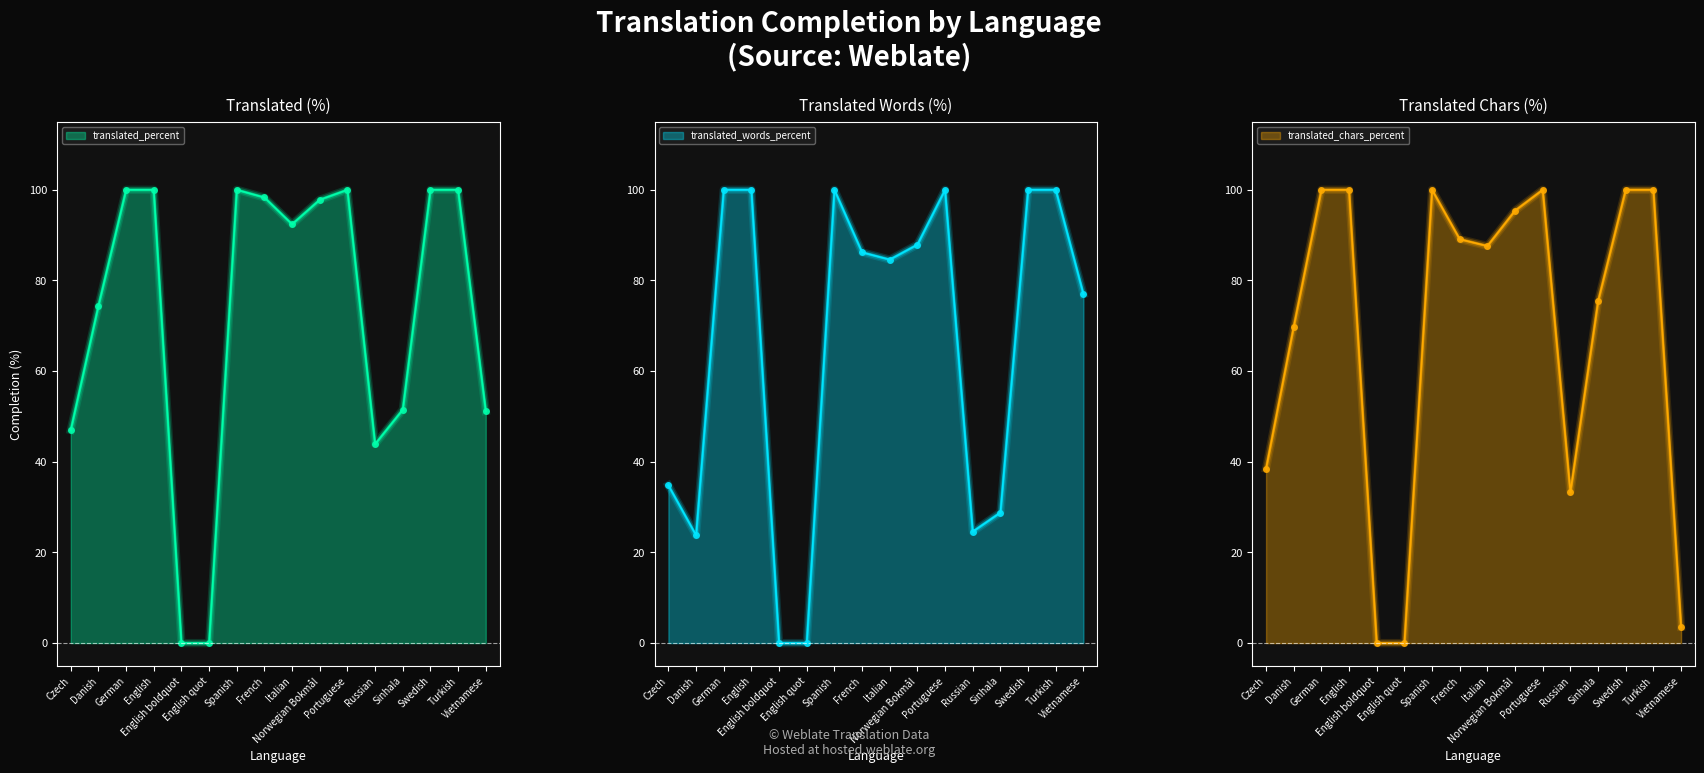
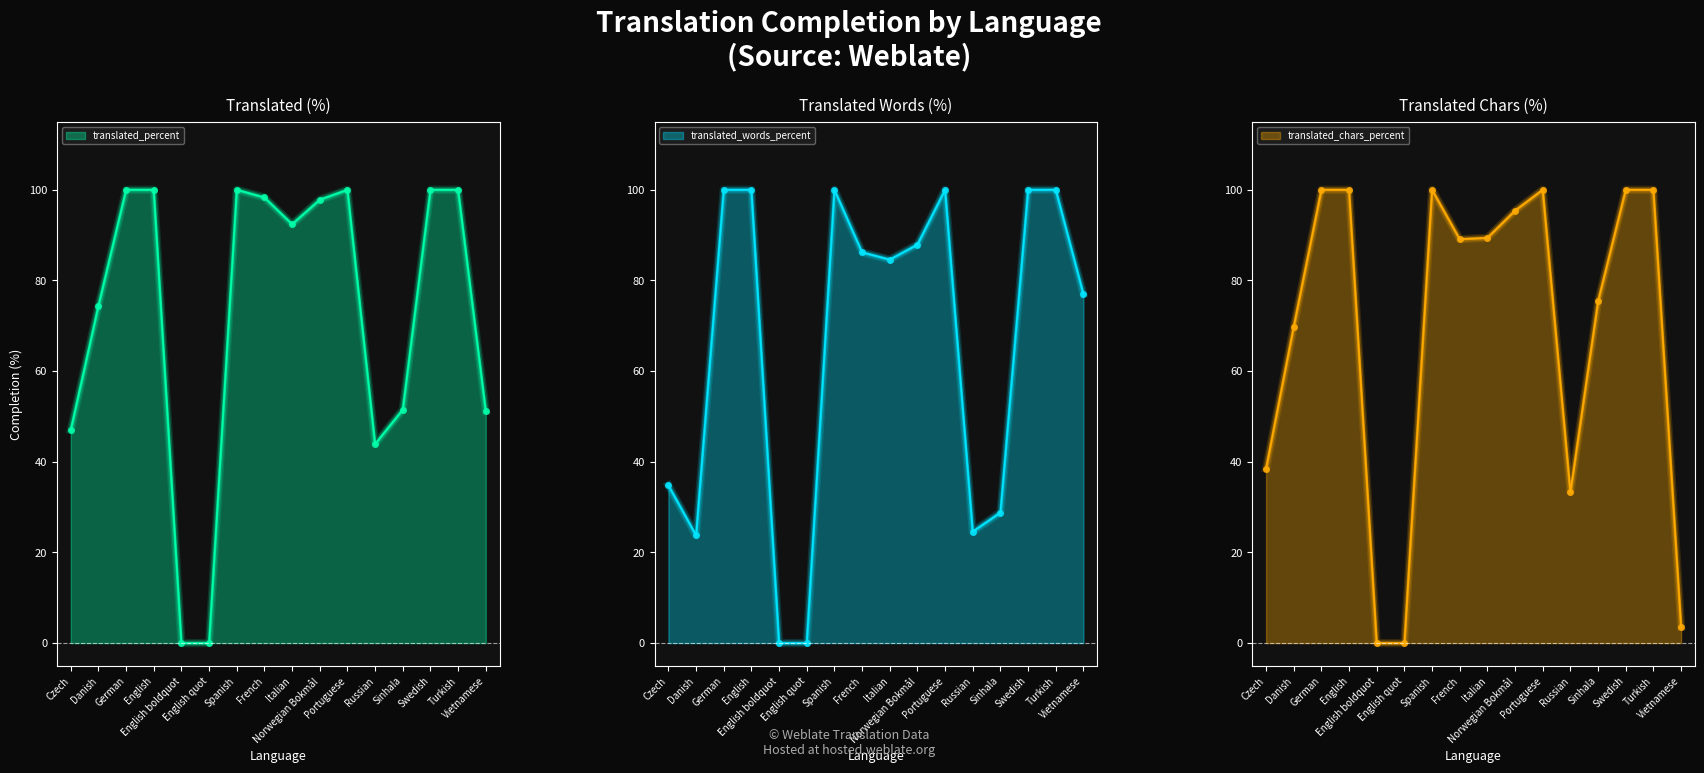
  {
    "Translated (%)": {
      "Czech": 47,
      "Danish": 74,
      "German": 100,
      "English": 100,
      "English boldquot": 0,
      "English quot": 0,
      "Spanish": 100,
      "French": 98,
      "Italian": 92,
      "Norwegian Bokmål": 98,
      "Portuguese": 100,
      "Russian": 44,
      "Sinhala": 52,
      "Swedish": 100,
      "Turkish": 100,
      "Vietnamese": 51
    },
    "Translated Words (%)": {
      "Czech": 35,
      "Danish": 24,
      "German": 100,
      "English": 100,
      "English boldquot": 0,
      "English quot": 0,
      "Spanish": 100,
      "French": 86,
      "Italian": 85,
      "Norwegian Bokmål": 88,
      "Portuguese": 100,
      "Russian": 25,
      "Sinhala": 29,
      "Swedish": 100,
      "Turkish": 100,
      "Vietnamese": 77
    },
    "Translated Chars (%)": {
      "Czech": 39,
      "Danish": 70,
      "German": 100,
      "English": 100,
      "English boldquot": 0,
      "English quot": 0,
      "Spanish": 100,
      "French": 89,
-     "Italian": 88,
+     "Italian": 89,
      "Norwegian Bokmål": 95,
      "Portuguese": 100,
      "Russian": 33,
      "Sinhala": 75,
      "Swedish": 100,
      "Turkish": 100,
      "Vietnamese": 4
    }
  }
